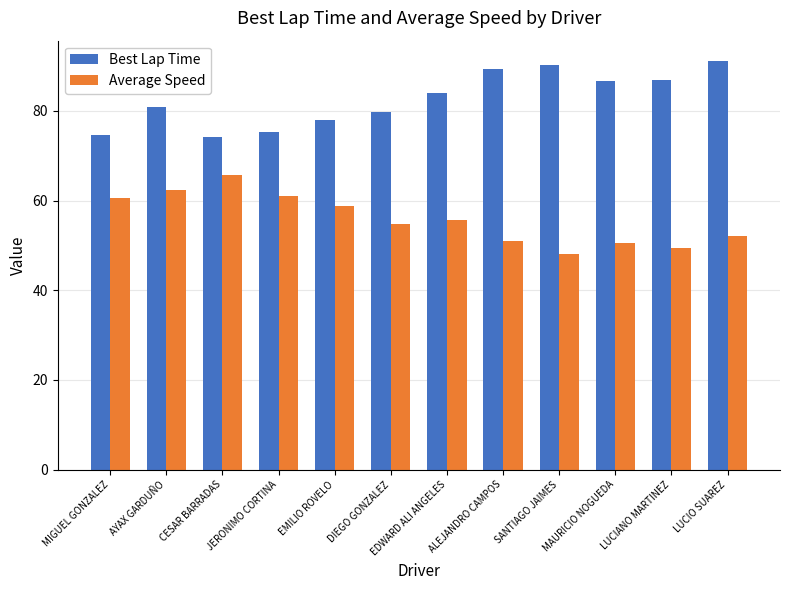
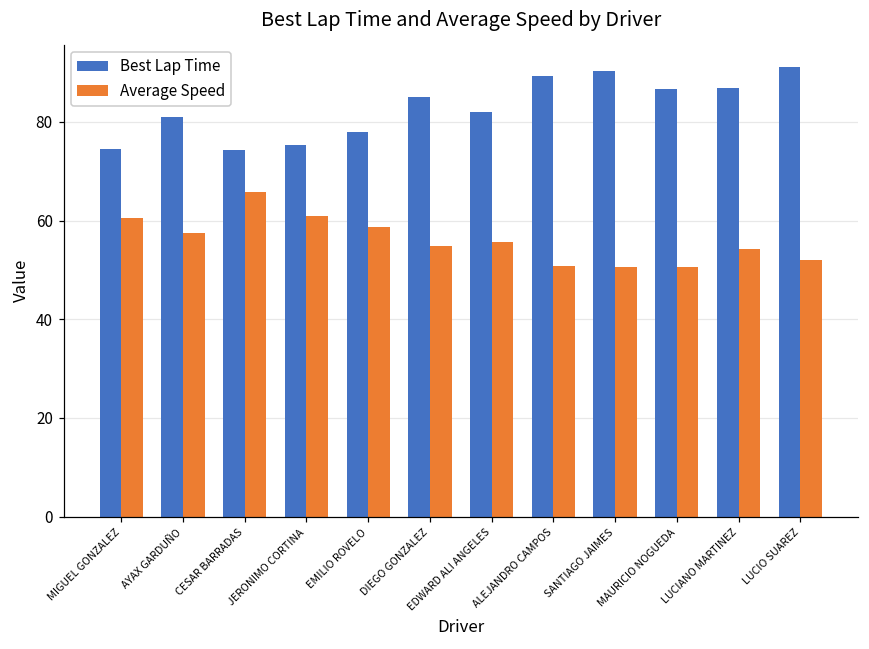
  {
    "Best Lap Time": {
      "MIGUEL GONZALEZ": 75,
      "AYAX GARDUÑO": 81,
      "CESAR BARRADAS": 74,
      "JERONIMO CORTINA": 75,
      "EMILIO ROVELO": 78,
-     "DIEGO GONZALEZ": 80,
-     "EDWARD ALI ANGELES": 84,
+     "DIEGO GONZALEZ": 85,
+     "EDWARD ALI ANGELES": 82,
      "ALEJANDRO CAMPOS": 89,
      "SANTIAGO JAIMES": 90,
      "MAURICIO NOGUEDA": 87,
      "LUCIANO MARTINEZ": 87,
      "LUCIO SUAREZ": 91
    },
    "Average Speed": {
      "MIGUEL GONZALEZ": 61,
-     "AYAX GARDUÑO": 62,
+     "AYAX GARDUÑO": 57,
      "CESAR BARRADAS": 66,
      "JERONIMO CORTINA": 61,
      "EMILIO ROVELO": 59,
      "DIEGO GONZALEZ": 55,
      "EDWARD ALI ANGELES": 56,
      "ALEJANDRO CAMPOS": 51,
-     "SANTIAGO JAIMES": 48,
+     "SANTIAGO JAIMES": 51,
      "MAURICIO NOGUEDA": 51,
-     "LUCIANO MARTINEZ": 49,
+     "LUCIANO MARTINEZ": 54,
      "LUCIO SUAREZ": 52
    }
  }
